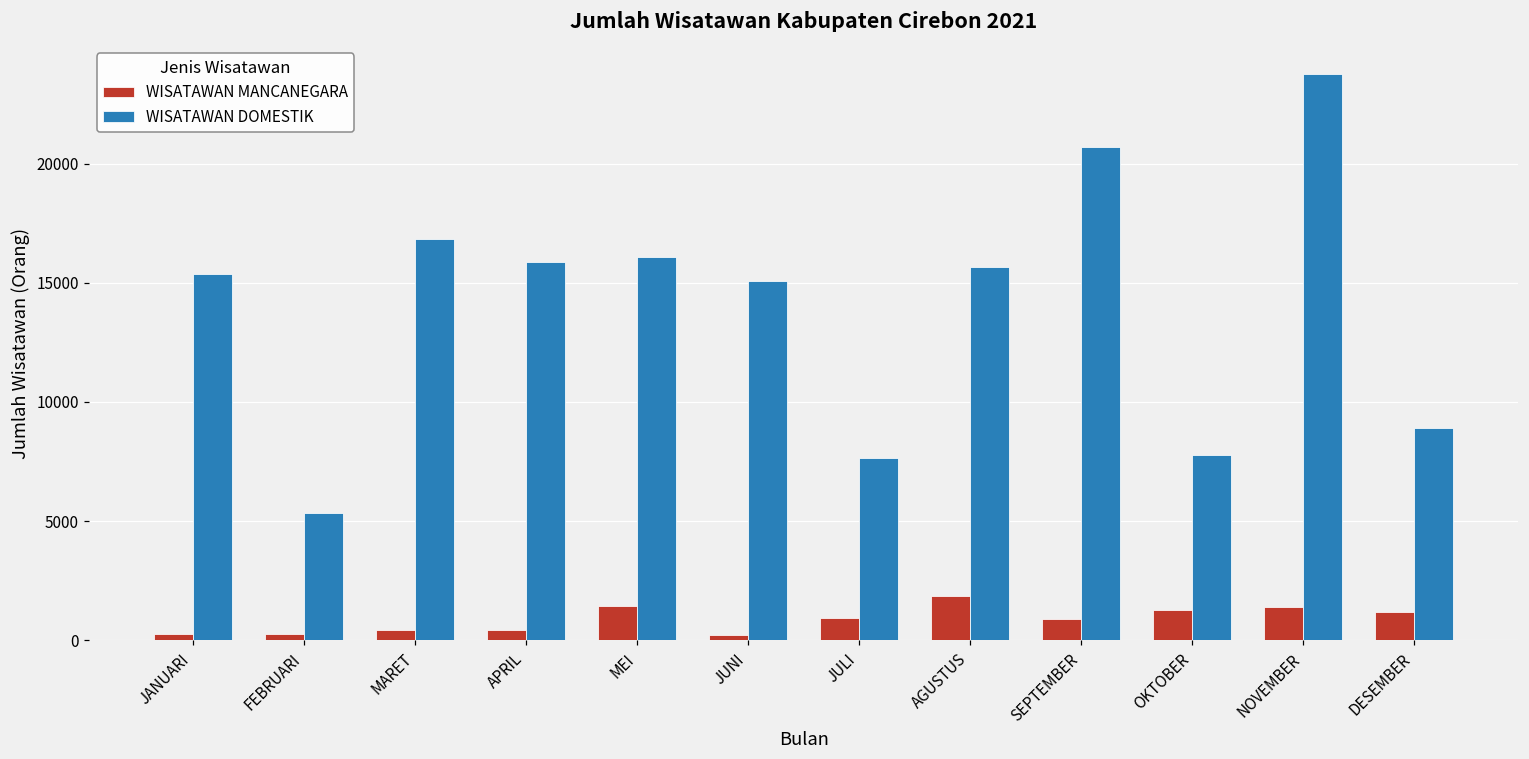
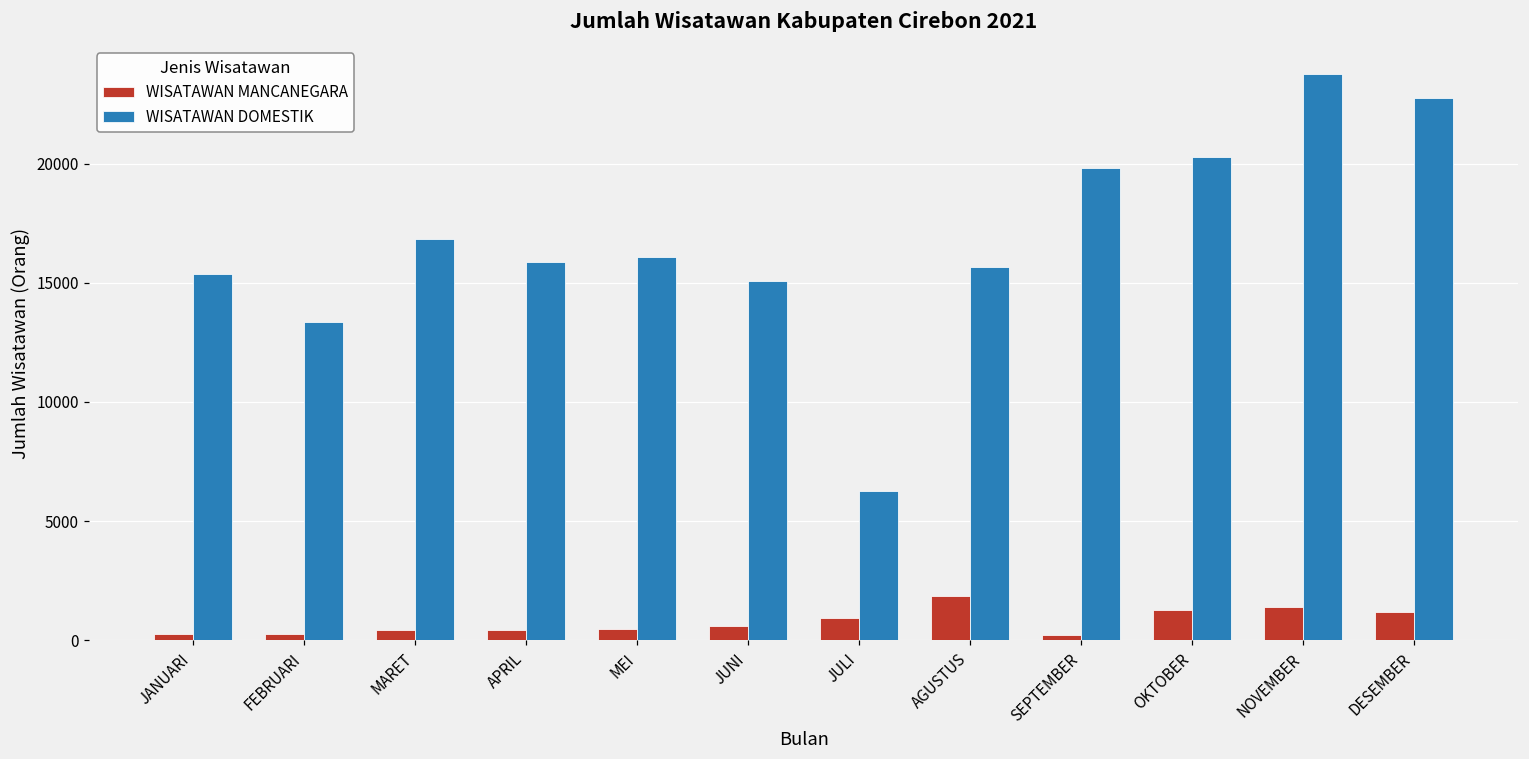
  {
    "WISATAWAN MANCANEGARA": {
      "JANUARI": 300,
      "FEBRUARI": 200,
      "MARET": 400,
      "APRIL": 400,
-     "MEI": 1400,
-     "JUNI": 200,
+     "MEI": 500,
+     "JUNI": 600,
      "JULI": 900,
      "AGUSTUS": 1900,
-     "SEPTEMBER": 900,
+     "SEPTEMBER": 200,
      "OKTOBER": 1300,
      "NOVEMBER": 1400,
      "DESEMBER": 1200
    },
    "WISATAWAN DOMESTIK": {
      "JANUARI": 15400,
-     "FEBRUARI": 5300,
+     "FEBRUARI": 13400,
      "MARET": 16800,
      "APRIL": 15900,
      "MEI": 16100,
      "JUNI": 15100,
-     "JULI": 7700,
+     "JULI": 6300,
      "AGUSTUS": 15700,
-     "SEPTEMBER": 20700,
-     "OKTOBER": 7800,
+     "SEPTEMBER": 19800,
+     "OKTOBER": 20300,
      "NOVEMBER": 23800,
-     "DESEMBER": 8900
+     "DESEMBER": 22700
    }
  }
